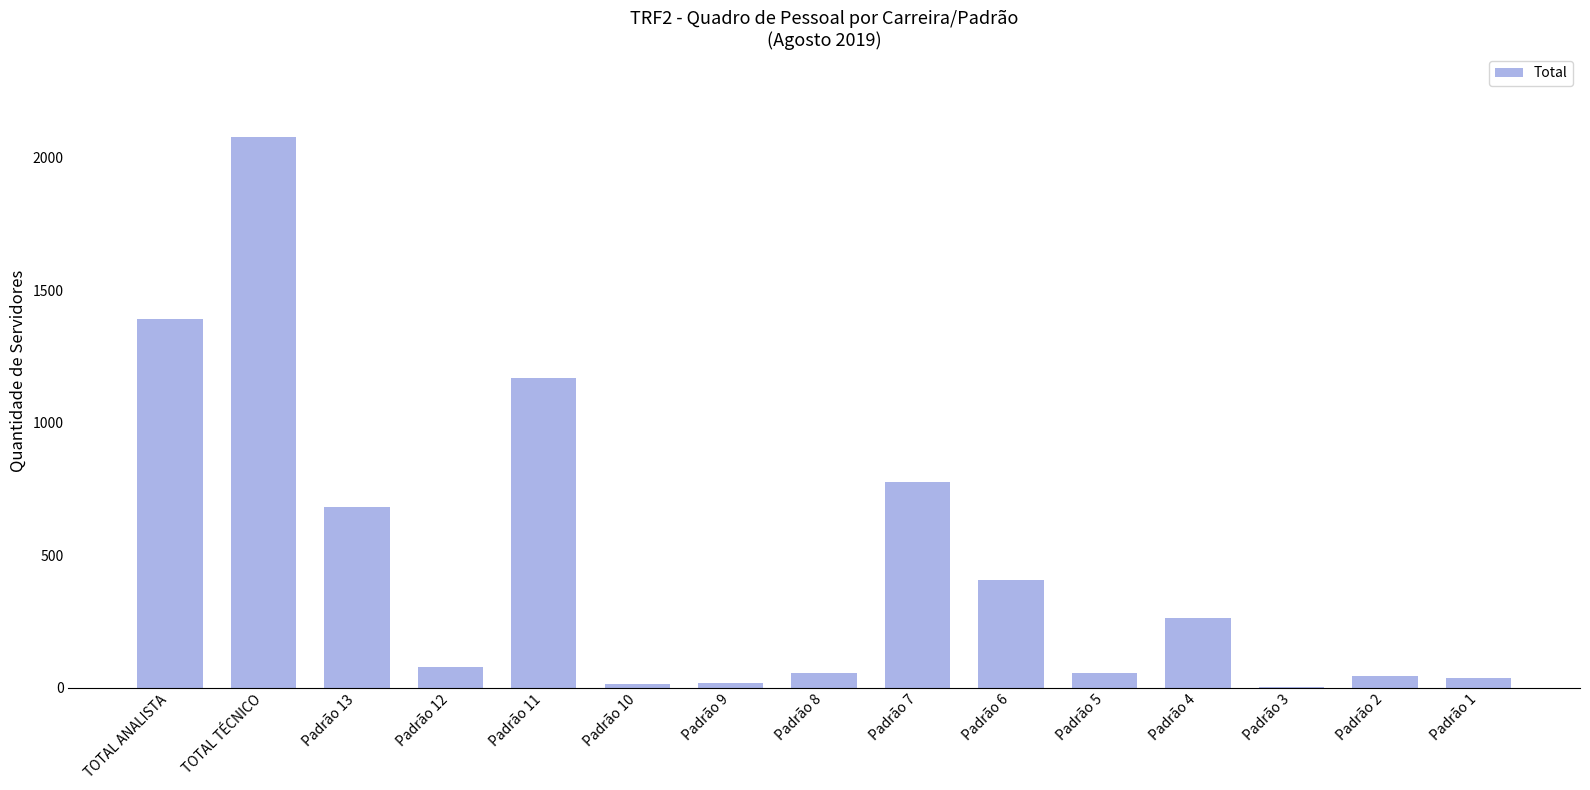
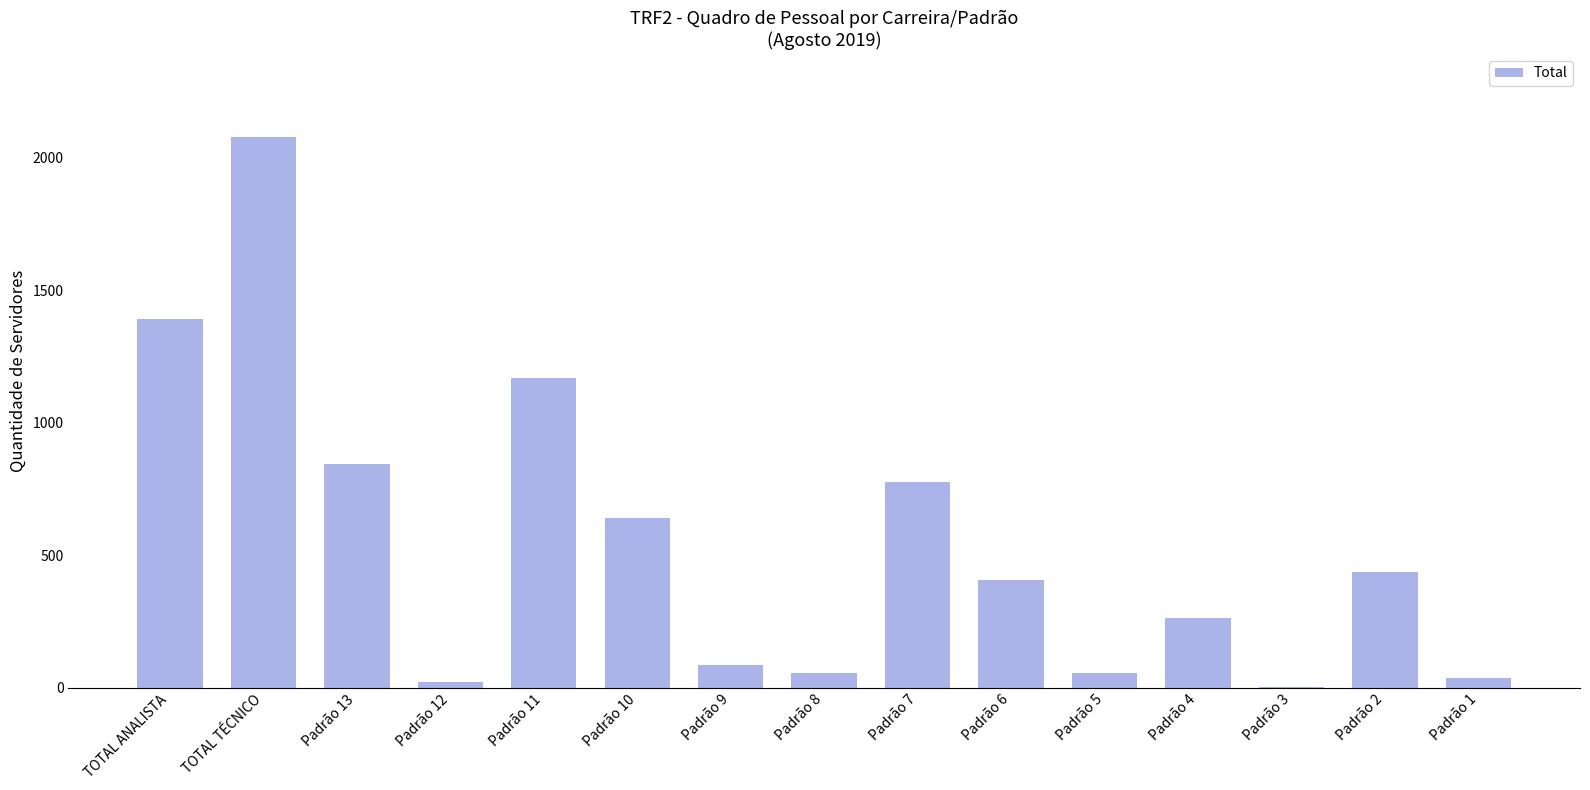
  {
    "TOTAL ANALISTA": 1390,
    "TOTAL TÉCNICO": 2080,
-   "Padrão 13": 680,
-   "Padrão 12": 80,
+   "Padrão 13": 850,
+   "Padrão 12": 20,
    "Padrão 11": 1170,
-   "Padrão 10": 20,
-   "Padrão 9": 20,
+   "Padrão 10": 640,
+   "Padrão 9": 90,
    "Padrão 8": 50,
    "Padrão 7": 780,
    "Padrão 6": 410,
    "Padrão 5": 60,
    "Padrão 4": 270,
-   "Padrão 2": 50,
+   "Padrão 2": 440,
    "Padrão 1": 40
  }
